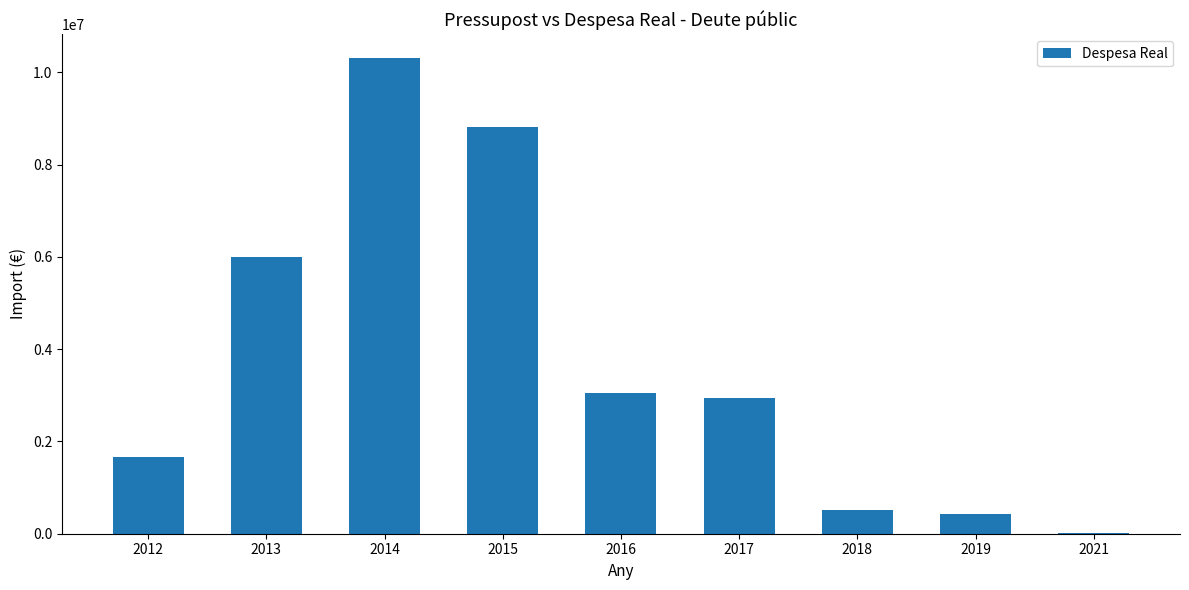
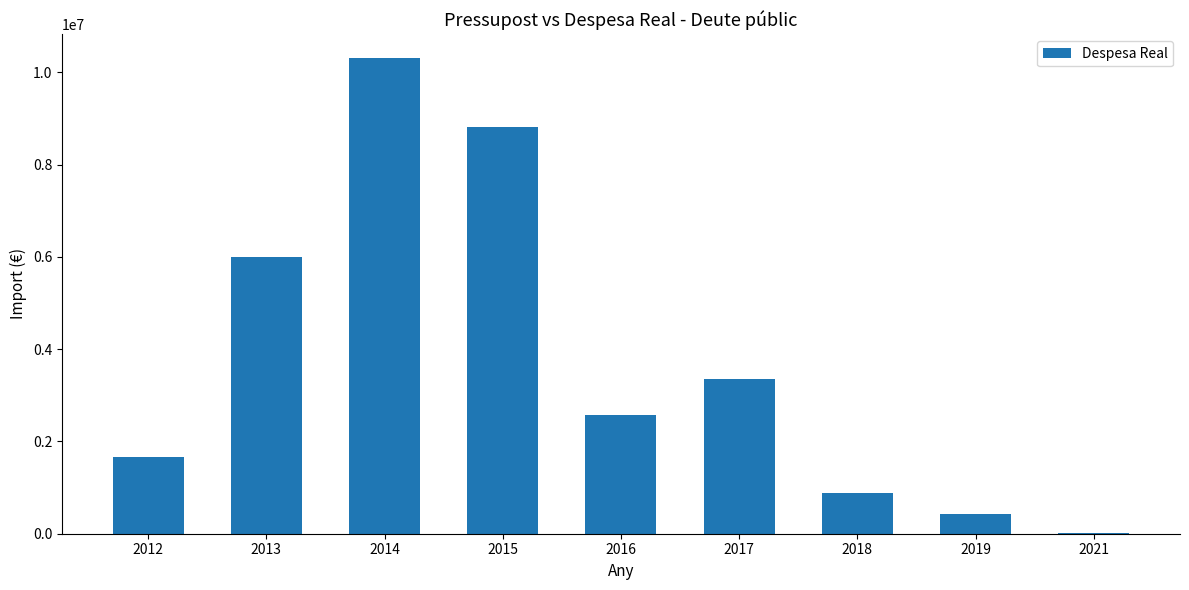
  {
    "2012": 1700000,
    "2013": 6000000,
    "2014": 10300000,
    "2015": 8800000,
-   "2016": 3100000,
-   "2017": 2900000,
-   "2018": 500000,
+   "2016": 2600000,
+   "2017": 3400000,
+   "2018": 900000,
    "2019": 400000
  }
